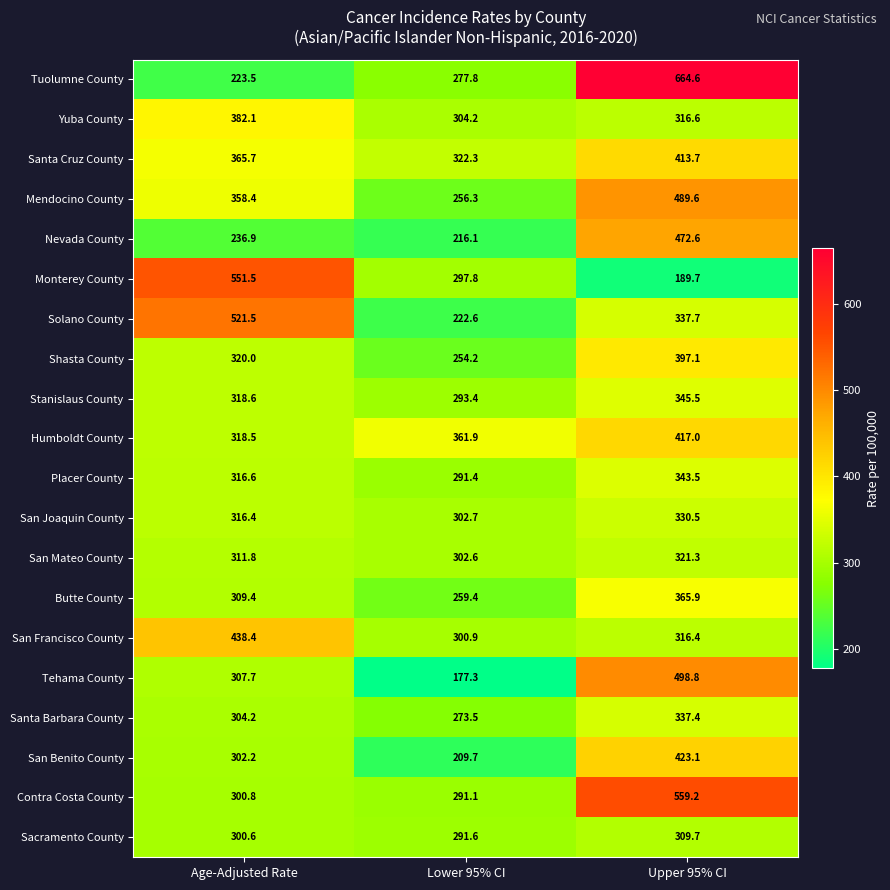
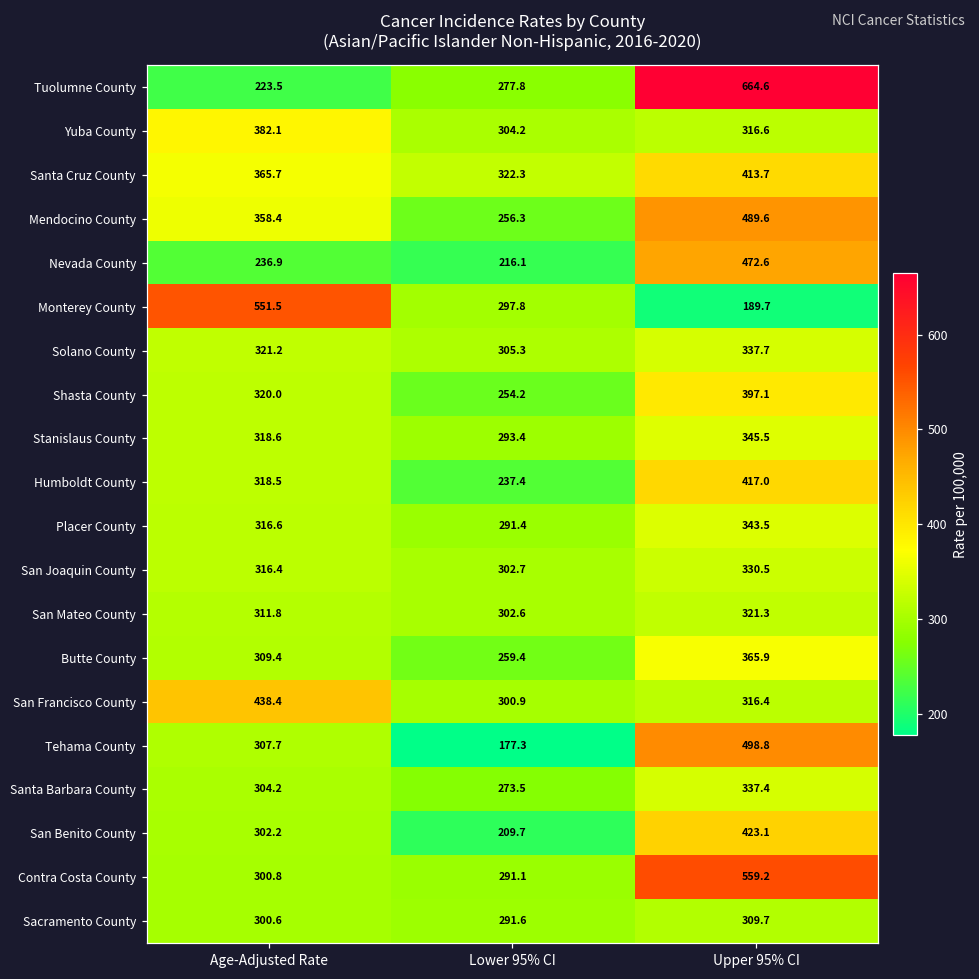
  {
    "Tuolumne County": {
      "Age-Adjusted Rate": 223.5,
      "Lower 95% CI": 277.8,
      "Upper 95% CI": 664.6
    },
    "Yuba County": {
      "Age-Adjusted Rate": 382.1,
      "Lower 95% CI": 304.2,
      "Upper 95% CI": 316.6
    },
    "Santa Cruz County": {
      "Age-Adjusted Rate": 365.7,
      "Lower 95% CI": 322.3,
      "Upper 95% CI": 413.7
    },
    "Mendocino County": {
      "Age-Adjusted Rate": 358.4,
      "Lower 95% CI": 256.3,
      "Upper 95% CI": 489.6
    },
    "Nevada County": {
      "Age-Adjusted Rate": 236.9,
      "Lower 95% CI": 216.1,
      "Upper 95% CI": 472.6
    },
    "Monterey County": {
      "Age-Adjusted Rate": 551.5,
      "Lower 95% CI": 297.8,
      "Upper 95% CI": 189.7
    },
    "Solano County": {
-     "Age-Adjusted Rate": 521.5,
-     "Lower 95% CI": 222.6,
+     "Age-Adjusted Rate": 321.2,
+     "Lower 95% CI": 305.3,
      "Upper 95% CI": 337.7
    },
    "Shasta County": {
      "Age-Adjusted Rate": 320.0,
      "Lower 95% CI": 254.2,
      "Upper 95% CI": 397.1
    },
    "Stanislaus County": {
      "Age-Adjusted Rate": 318.6,
      "Lower 95% CI": 293.4,
      "Upper 95% CI": 345.5
    },
    "Humboldt County": {
      "Age-Adjusted Rate": 318.5,
-     "Lower 95% CI": 361.9,
+     "Lower 95% CI": 237.4,
      "Upper 95% CI": 417.0
    },
    "Placer County": {
      "Age-Adjusted Rate": 316.6,
      "Lower 95% CI": 291.4,
      "Upper 95% CI": 343.5
    },
    "San Joaquin County": {
      "Age-Adjusted Rate": 316.4,
      "Lower 95% CI": 302.7,
      "Upper 95% CI": 330.5
    },
    "San Mateo County": {
      "Age-Adjusted Rate": 311.8,
      "Lower 95% CI": 302.6,
      "Upper 95% CI": 321.3
    },
    "Butte County": {
      "Age-Adjusted Rate": 309.4,
      "Lower 95% CI": 259.4,
      "Upper 95% CI": 365.9
    },
    "San Francisco County": {
      "Age-Adjusted Rate": 438.4,
      "Lower 95% CI": 300.9,
      "Upper 95% CI": 316.4
    },
    "Tehama County": {
      "Age-Adjusted Rate": 307.7,
      "Lower 95% CI": 177.3,
      "Upper 95% CI": 498.8
    },
    "Santa Barbara County": {
      "Age-Adjusted Rate": 304.2,
      "Lower 95% CI": 273.5,
      "Upper 95% CI": 337.4
    },
    "San Benito County": {
      "Age-Adjusted Rate": 302.2,
      "Lower 95% CI": 209.7,
      "Upper 95% CI": 423.1
    },
    "Contra Costa County": {
      "Age-Adjusted Rate": 300.8,
      "Lower 95% CI": 291.1,
      "Upper 95% CI": 559.2
    },
    "Sacramento County": {
      "Age-Adjusted Rate": 300.6,
      "Lower 95% CI": 291.6,
      "Upper 95% CI": 309.7
    }
  }
